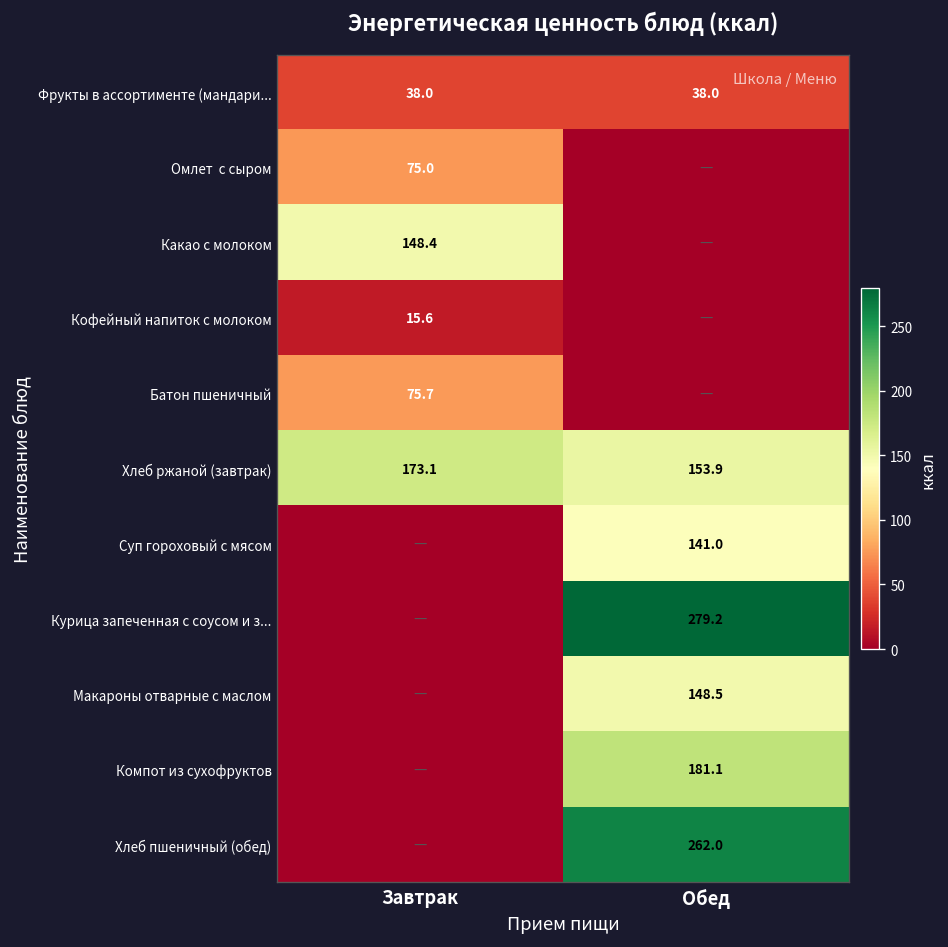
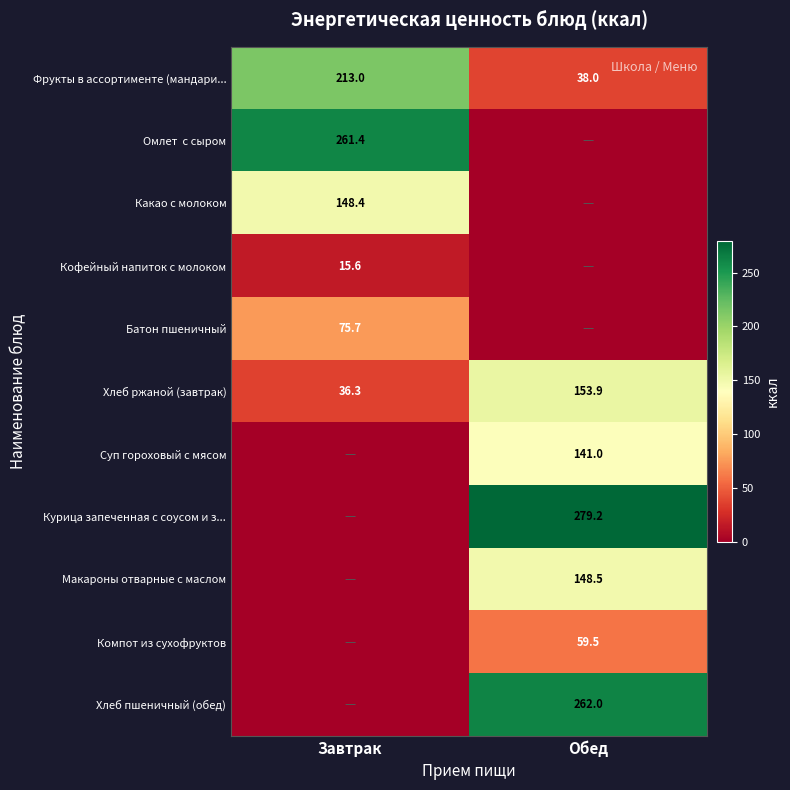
  {
    "Фрукты в ассортименте (мандари...": {
-     "Завтрак": 38.0
+     "Завтрак": 213.0
    },
    "Омлет с сыром": {
-     "Завтрак": 75.0
+     "Завтрак": 261.4
    },
    "Какао с молоком": {
      "Завтрак": 148.4
    },
    "Кофейный напиток с молоком": {
      "Завтрак": 15.6
    },
    "Батон пшеничный": {
      "Завтрак": 75.7
    },
    "Хлеб ржаной (завтрак)": {
-     "Завтрак": 173.1,
+     "Завтрак": 36.3,
      "Обед": 153.9
    },
    "Суп гороховый с мясом": {
      "Обед": 141.0
    },
    "Курица запеченная с соусом и з...": {
      "Обед": 279.2
    },
    "Макароны отварные с маслом": {
      "Обед": 148.5
    },
    "Компот из сухофруктов": {
-     "Обед": 181.1
+     "Обед": 59.5
    },
    "Хлеб пшеничный (обед)": {
      "Обед": 262.0
    }
  }
